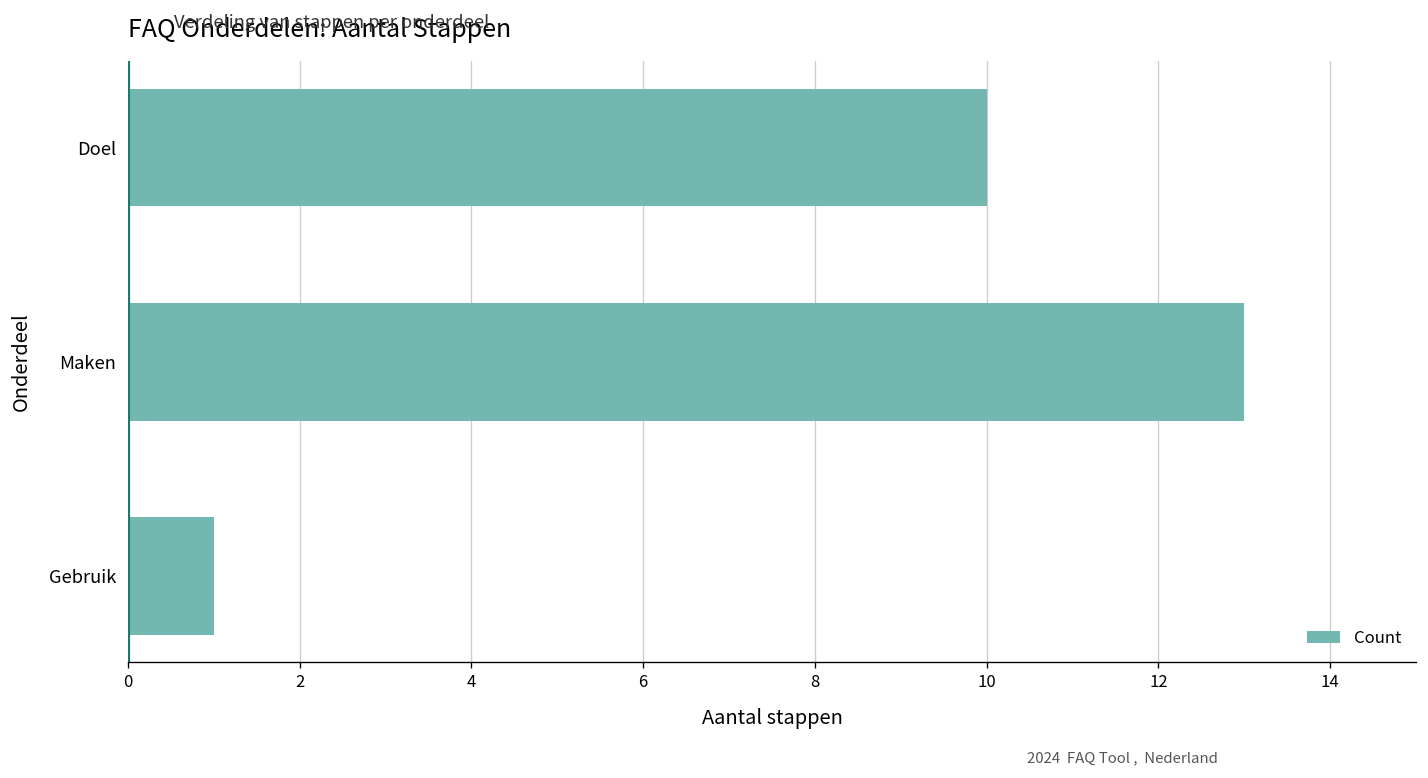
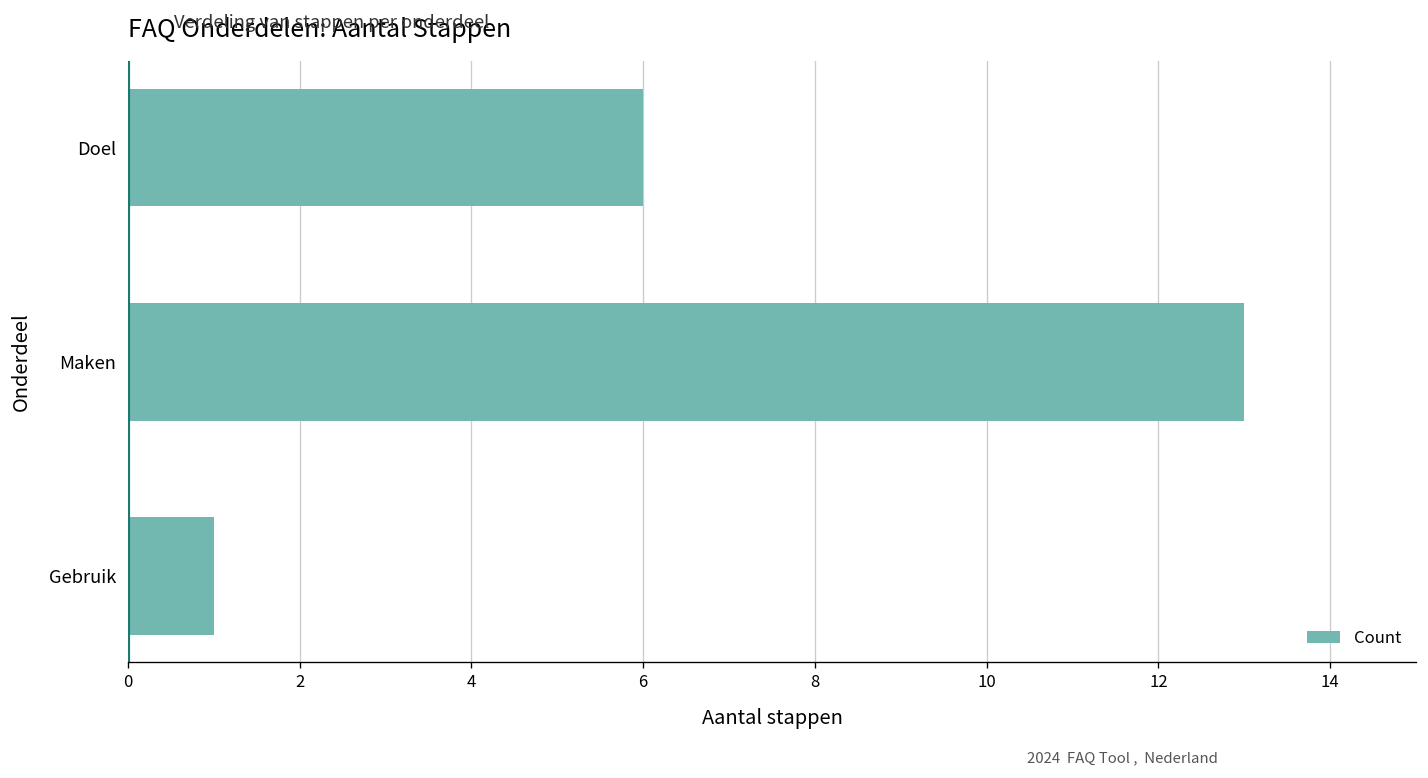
  {
-   "Doel": 10,
+   "Doel": 6,
    "Maken": 13,
    "Gebruik": 1
  }
